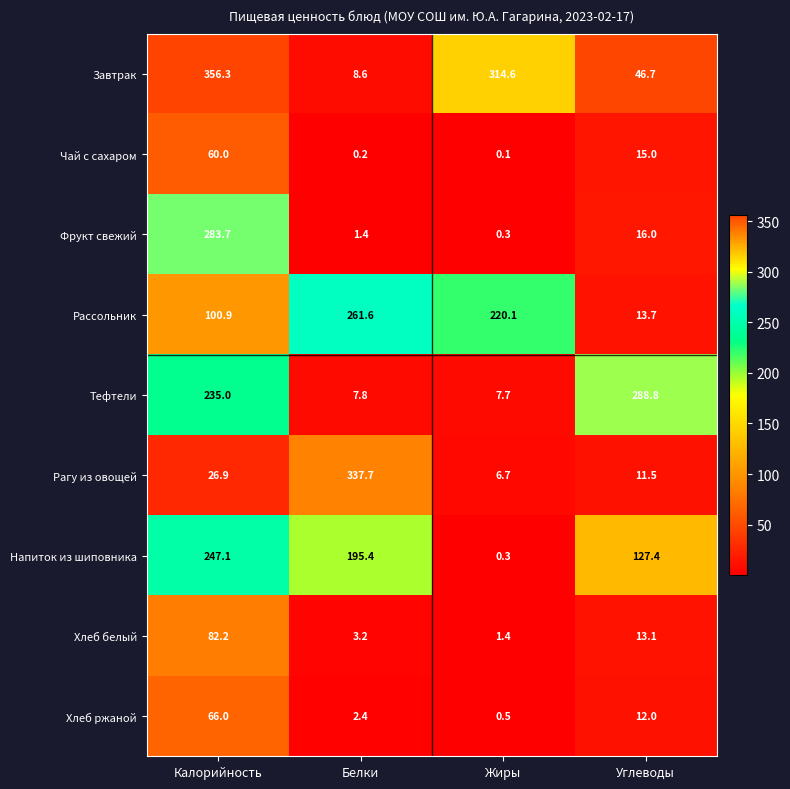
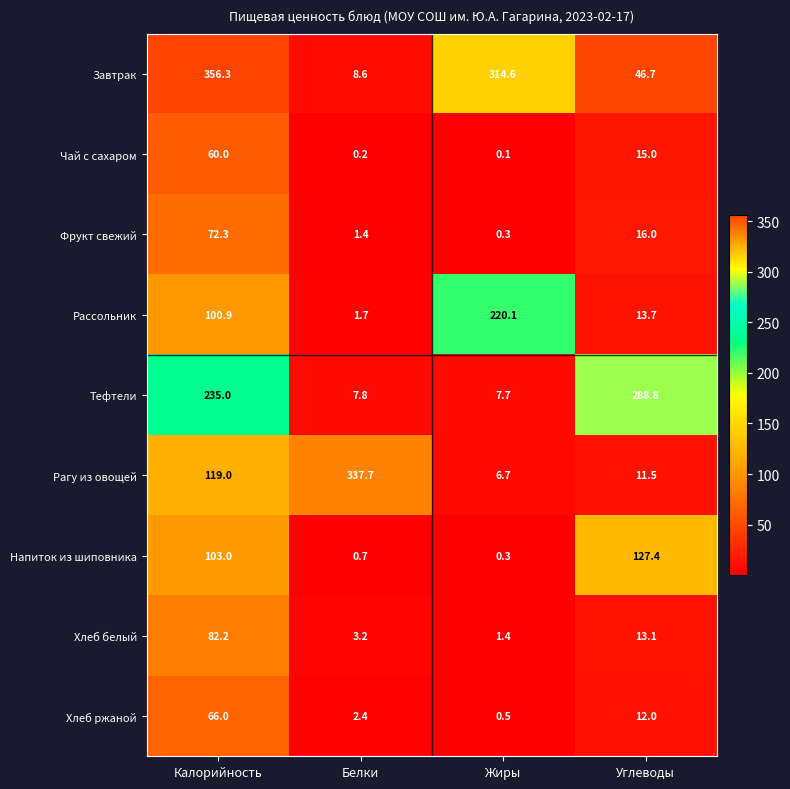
  {
    "Завтрак": {
      "Калорийность": 356.3,
      "Белки": 8.6,
      "Жиры": 314.6,
      "Углеводы": 46.7
    },
    "Чай с сахаром": {
      "Калорийность": 60.0,
      "Белки": 0.2,
      "Жиры": 0.1,
      "Углеводы": 15.0
    },
    "Фрукт свежий": {
-     "Калорийность": 283.7,
+     "Калорийность": 72.3,
      "Белки": 1.4,
      "Жиры": 0.3,
      "Углеводы": 16.0
    },
    "Рассольник": {
      "Калорийность": 100.9,
-     "Белки": 261.6,
+     "Белки": 1.7,
      "Жиры": 220.1,
      "Углеводы": 13.7
    },
    "Тефтели": {
      "Калорийность": 235.0,
      "Белки": 7.8,
      "Жиры": 7.7,
      "Углеводы": 288.8
    },
    "Рагу из овощей": {
-     "Калорийность": 26.9,
+     "Калорийность": 119.0,
      "Белки": 337.7,
      "Жиры": 6.7,
      "Углеводы": 11.5
    },
    "Напиток из шиповника": {
-     "Калорийность": 247.1,
-     "Белки": 195.4,
+     "Калорийность": 103.0,
+     "Белки": 0.7,
      "Жиры": 0.3,
      "Углеводы": 127.4
    },
    "Хлеб белый": {
      "Калорийность": 82.2,
      "Белки": 3.2,
      "Жиры": 1.4,
      "Углеводы": 13.1
    },
    "Хлеб ржаной": {
      "Калорийность": 66.0,
      "Белки": 2.4,
      "Жиры": 0.5,
      "Углеводы": 12.0
    }
  }
